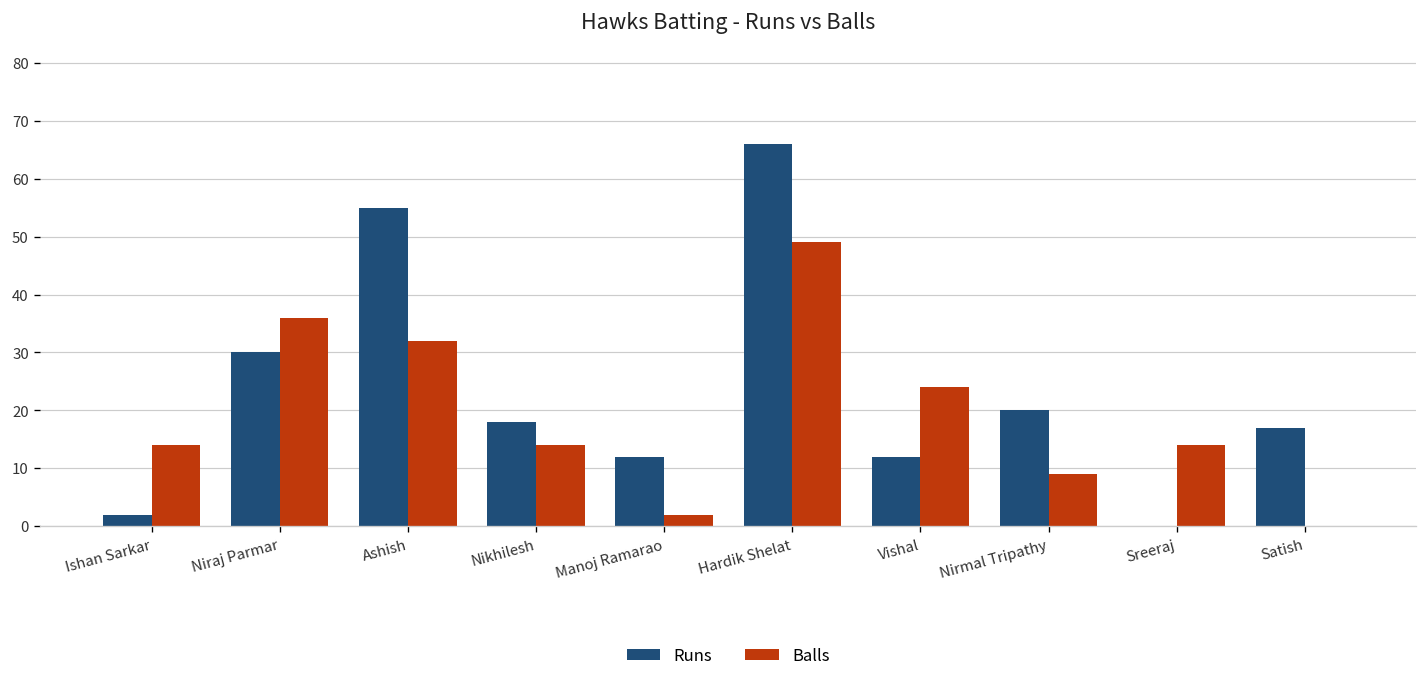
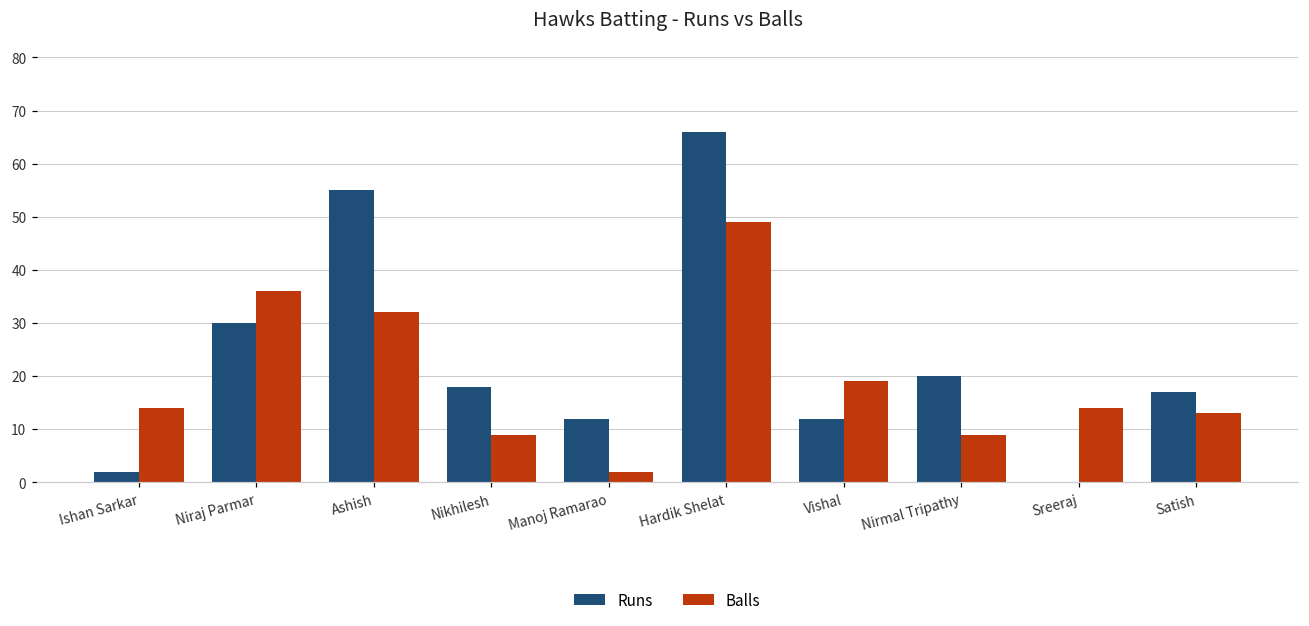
  {
    "Runs": {
      "Ishan Sarkar": 2,
      "Niraj Parmar": 30,
      "Ashish": 55,
      "Nikhilesh": 18,
      "Manoj Ramarao": 12,
      "Hardik Shelat": 66,
      "Vishal": 12,
      "Nirmal Tripathy": 20,
      "Sreeraj": 0,
      "Satish": 17
    },
    "Balls": {
      "Ishan Sarkar": 14,
      "Niraj Parmar": 36,
      "Ashish": 32,
-     "Nikhilesh": 14,
+     "Nikhilesh": 9,
      "Manoj Ramarao": 2,
      "Hardik Shelat": 49,
-     "Vishal": 24,
+     "Vishal": 19,
      "Nirmal Tripathy": 9,
      "Sreeraj": 14,
-     "Satish": 0
+     "Satish": 13
    }
  }
